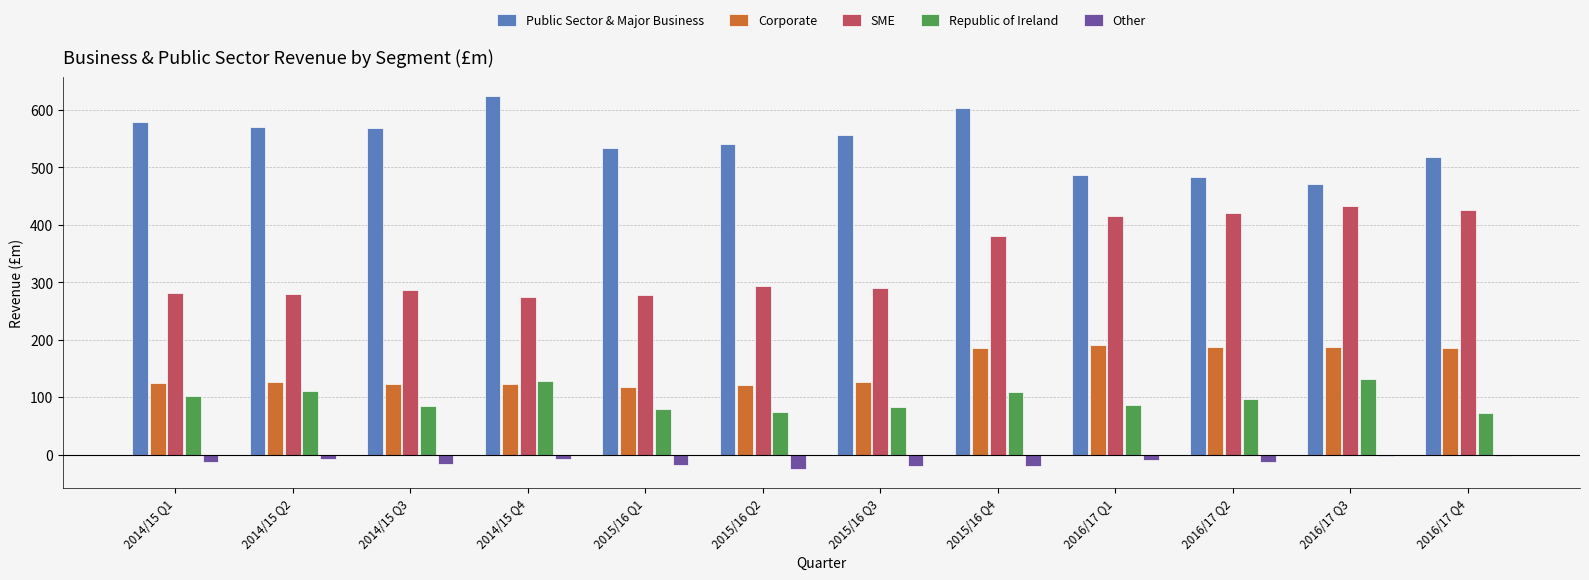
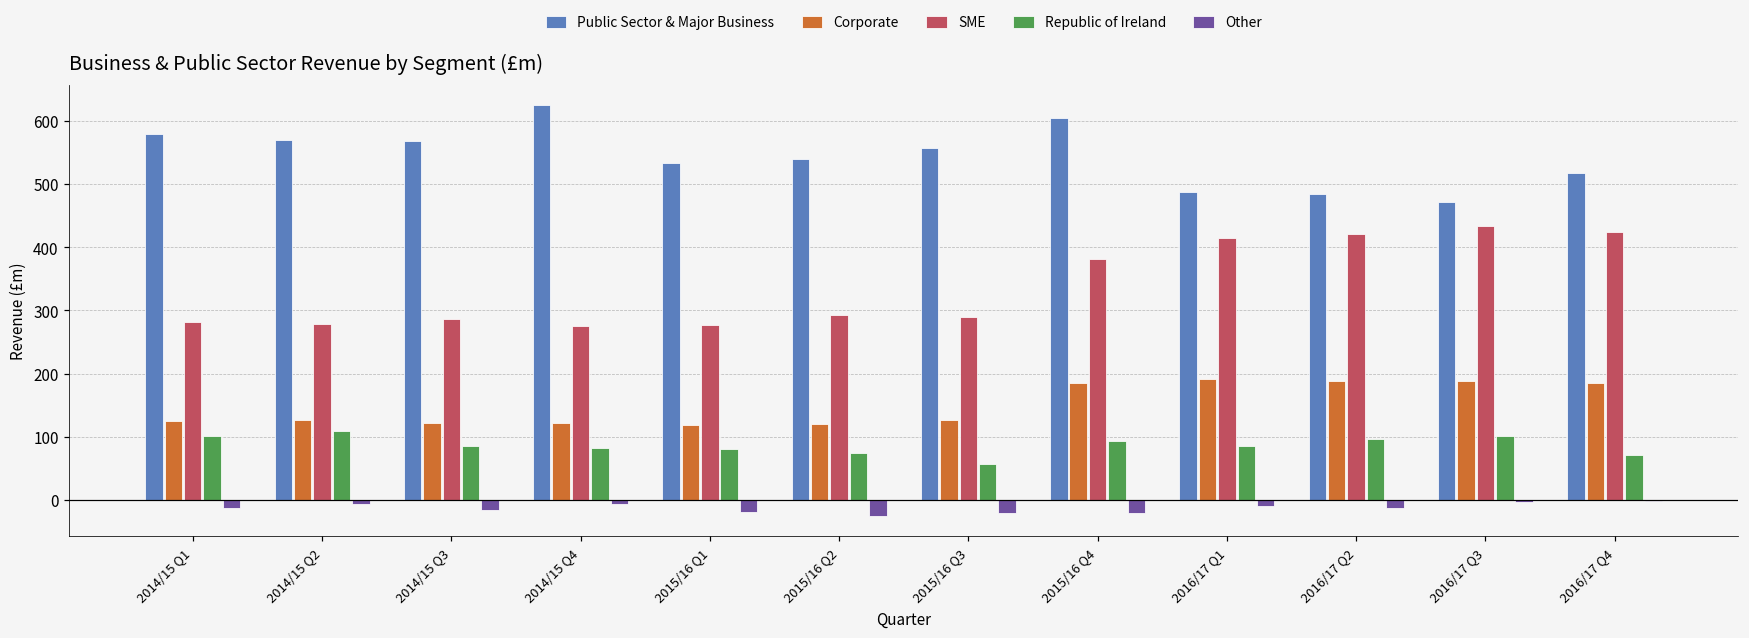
  {
    "Republic of Ireland": {
      "2014/15 Q1": 100,
      "2014/15 Q2": 110,
      "2014/15 Q3": 90,
-     "2014/15 Q4": 130,
+     "2014/15 Q4": 80,
      "2015/16 Q1": 80,
      "2015/16 Q2": 70,
-     "2015/16 Q3": 80,
-     "2015/16 Q4": 110,
+     "2015/16 Q3": 60,
+     "2015/16 Q4": 90,
      "2016/17 Q1": 90,
      "2016/17 Q2": 100,
-     "2016/17 Q3": 130,
+     "2016/17 Q3": 100,
      "2016/17 Q4": 70
    }
  }
